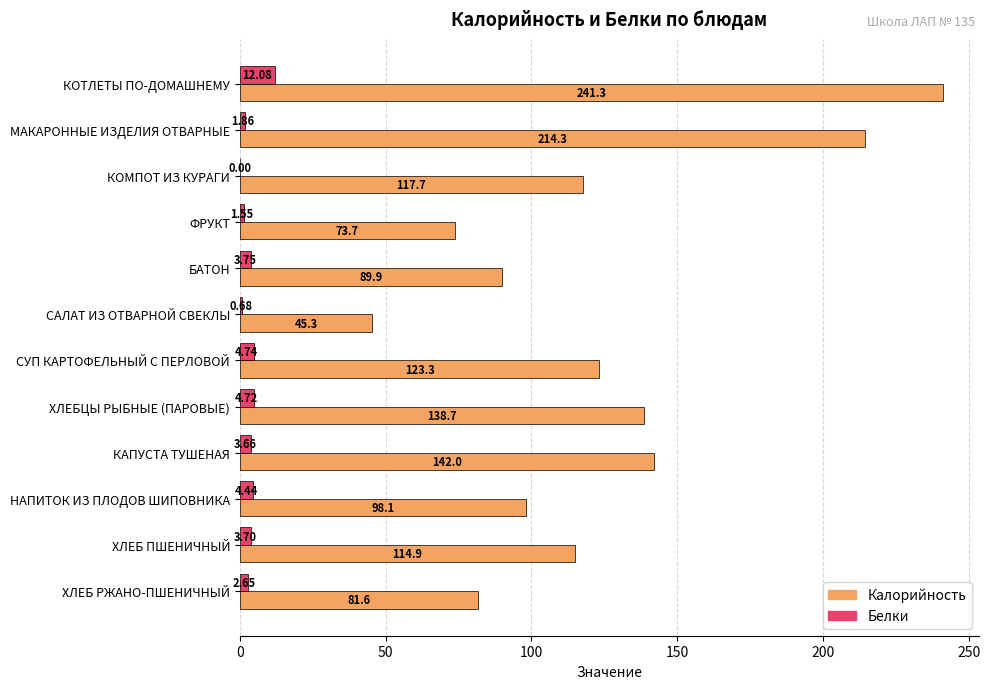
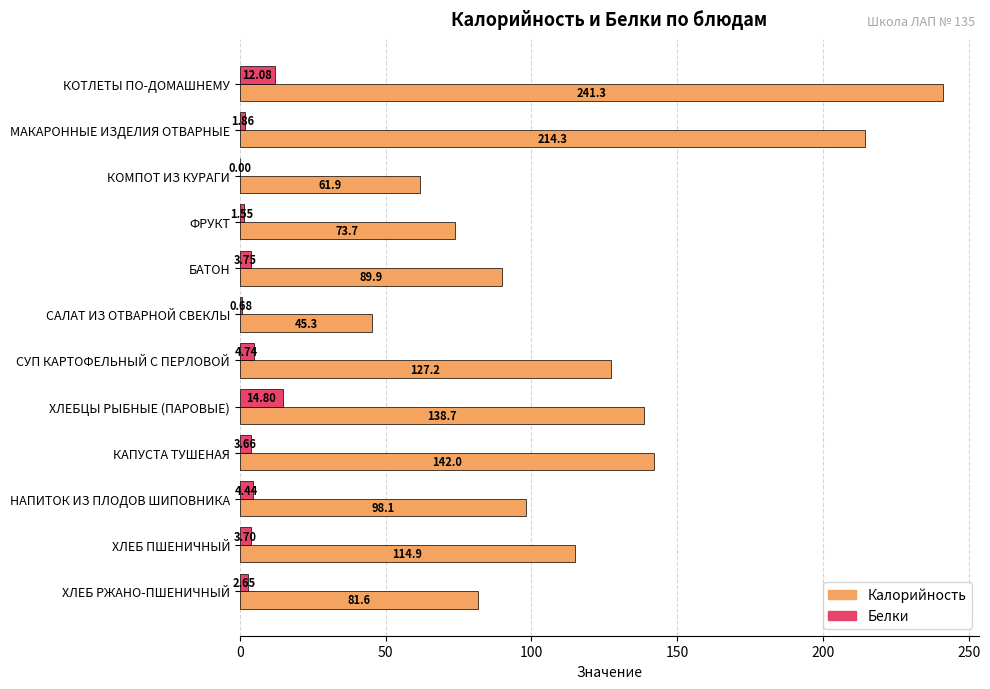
  {
    "Калорийность": {
      "КОТЛЕТЫ ПО-ДОМАШНЕМУ": 241.3,
      "МАКАРОННЫЕ ИЗДЕЛИЯ ОТВАРНЫЕ": 214.3,
-     "КОМПОТ ИЗ КУРАГИ": 117.7,
+     "КОМПОТ ИЗ КУРАГИ": 61.9,
      "ФРУКТ": 73.7,
      "БАТОН": 89.9,
      "САЛАТ ИЗ ОТВАРНОЙ СВЕКЛЫ": 45.3,
-     "СУП КАРТОФЕЛЬНЫЙ С ПЕРЛОВОЙ": 123.3,
+     "СУП КАРТОФЕЛЬНЫЙ С ПЕРЛОВОЙ": 127.2,
      "ХЛЕБЦЫ РЫБНЫЕ (ПАРОВЫЕ)": 138.7,
      "КАПУСТА ТУШЕНАЯ": 142.0,
      "НАПИТОК ИЗ ПЛОДОВ ШИПОВНИКА": 98.1,
      "ХЛЕБ ПШЕНИЧНЫЙ": 114.9,
      "ХЛЕБ РЖАНО-ПШЕНИЧНЫЙ": 81.6
    },
    "Белки": {
      "КОТЛЕТЫ ПО-ДОМАШНЕМУ": 12.08,
      "МАКАРОННЫЕ ИЗДЕЛИЯ ОТВАРНЫЕ": 1.86,
      "КОМПОТ ИЗ КУРАГИ": 0.00,
      "ФРУКТ": 1.55,
      "БАТОН": 3.75,
      "САЛАТ ИЗ ОТВАРНОЙ СВЕКЛЫ": 0.68,
      "СУП КАРТОФЕЛЬНЫЙ С ПЕРЛОВОЙ": 4.74,
-     "ХЛЕБЦЫ РЫБНЫЕ (ПАРОВЫЕ)": 4.72,
+     "ХЛЕБЦЫ РЫБНЫЕ (ПАРОВЫЕ)": 14.80,
      "КАПУСТА ТУШЕНАЯ": 3.66,
      "НАПИТОК ИЗ ПЛОДОВ ШИПОВНИКА": 4.44,
      "ХЛЕБ ПШЕНИЧНЫЙ": 3.70,
      "ХЛЕБ РЖАНО-ПШЕНИЧНЫЙ": 2.65
    }
  }
